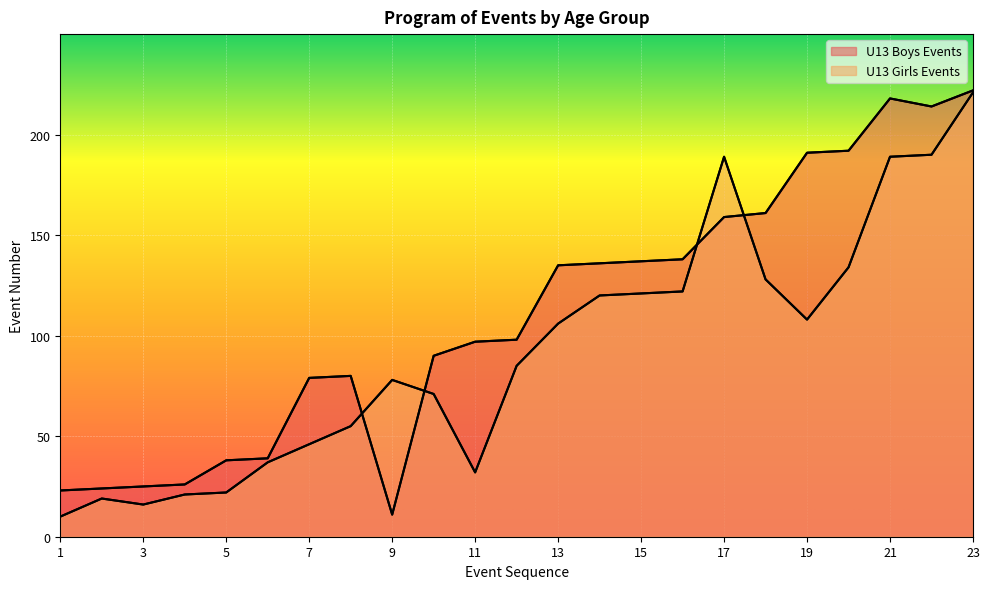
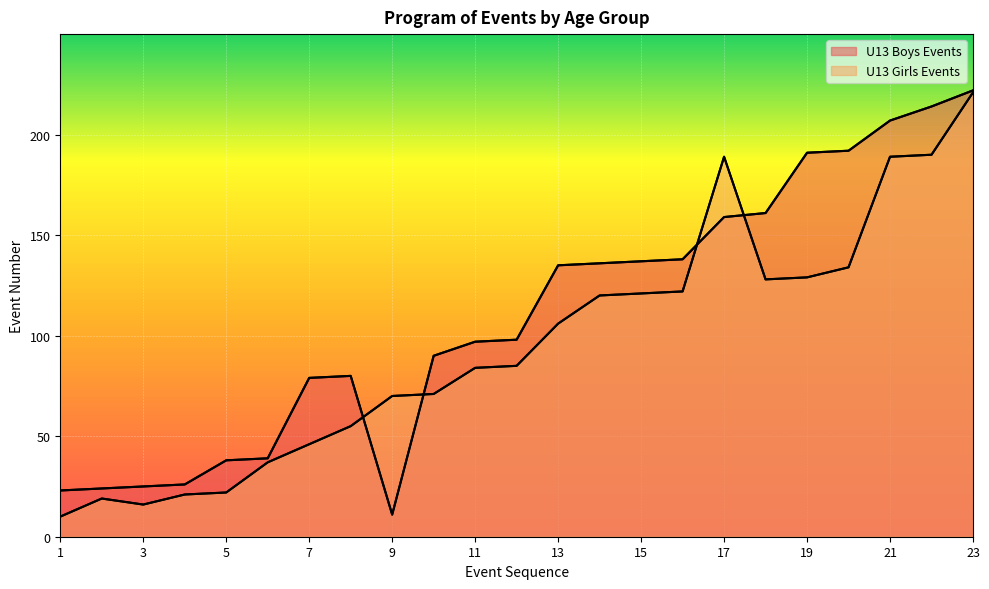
  {
    "U13 Boys Events": {
      "1": 23,
      "3": 25,
      "5": 38,
      "7": 79,
      "9": 11,
      "11": 97,
      "13": 135,
      "15": 137,
      "17": 159,
      "19": 191,
-     "21": 218
+     "21": 207
    },
    "U13 Girls Events": {
      "1": 10,
      "3": 16,
      "5": 22,
      "7": 46,
-     "9": 78,
-     "11": 32,
+     "9": 70,
+     "11": 84,
      "13": 106,
      "15": 121,
      "17": 189,
-     "19": 108,
+     "19": 129,
      "21": 189
    }
  }
